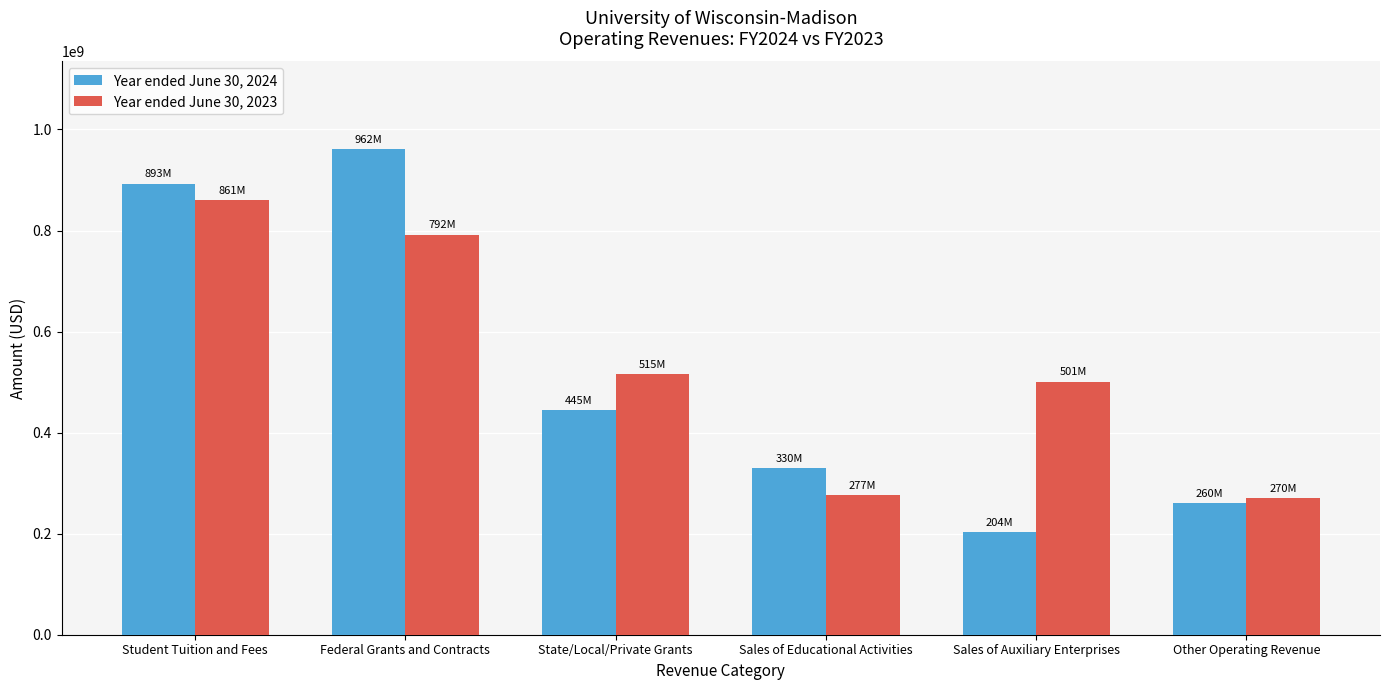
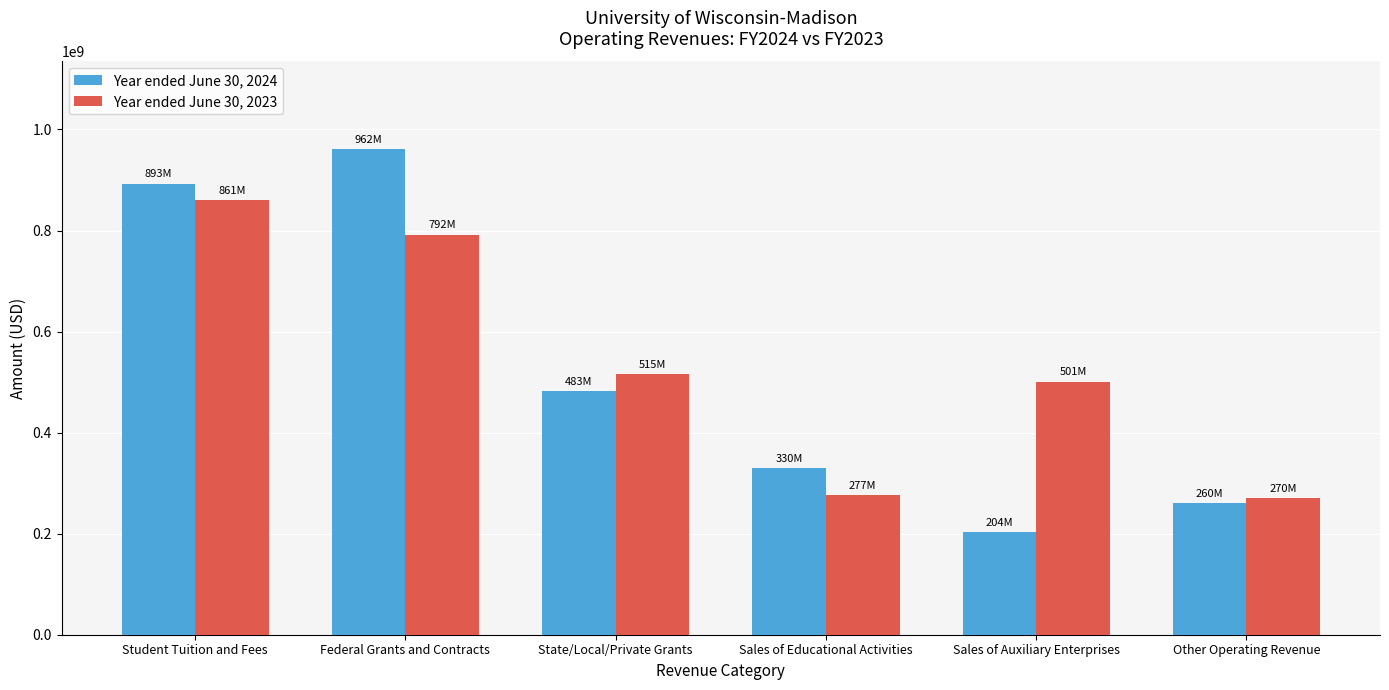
  {
    "Year ended June 30, 2024": {
      "Student Tuition and Fees": "893M",
      "Federal Grants and Contracts": "962M",
-     "State/Local/Private Grants": "445M",
+     "State/Local/Private Grants": "483M",
      "Sales of Educational Activities": "330M",
      "Sales of Auxiliary Enterprises": "204M",
      "Other Operating Revenue": "260M"
    },
    "Year ended June 30, 2023": {
      "Student Tuition and Fees": "861M",
      "Federal Grants and Contracts": "792M",
      "State/Local/Private Grants": "515M",
      "Sales of Educational Activities": "277M",
      "Sales of Auxiliary Enterprises": "501M",
      "Other Operating Revenue": "270M"
    }
  }
